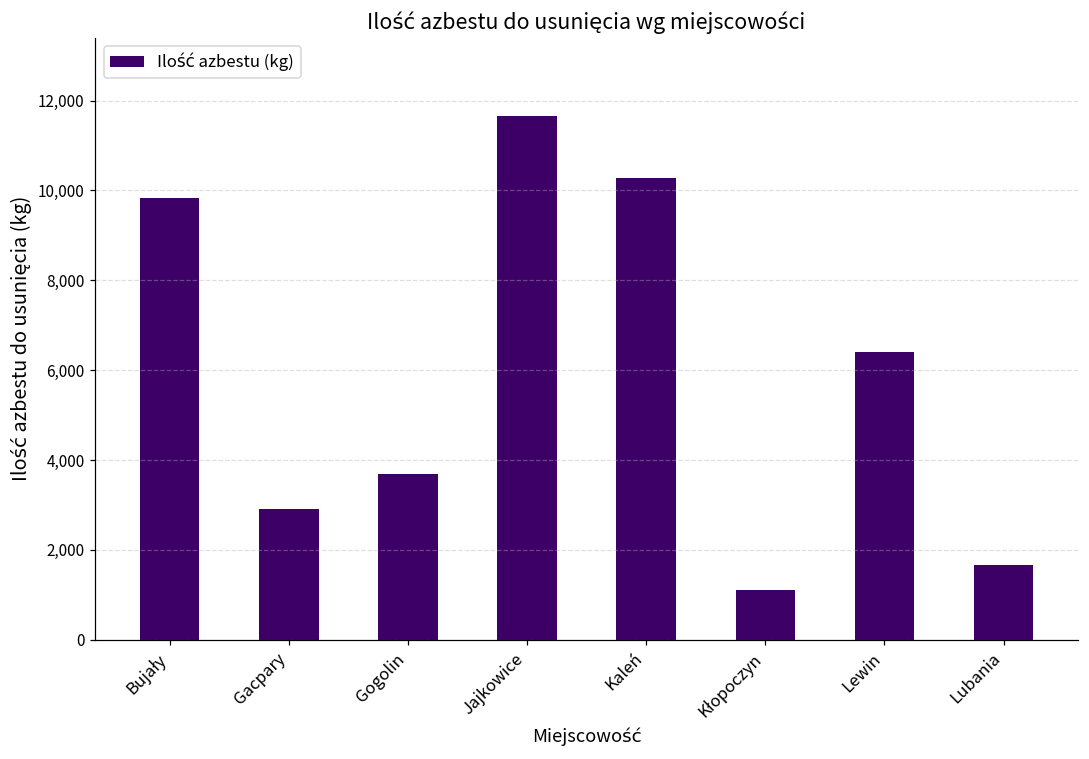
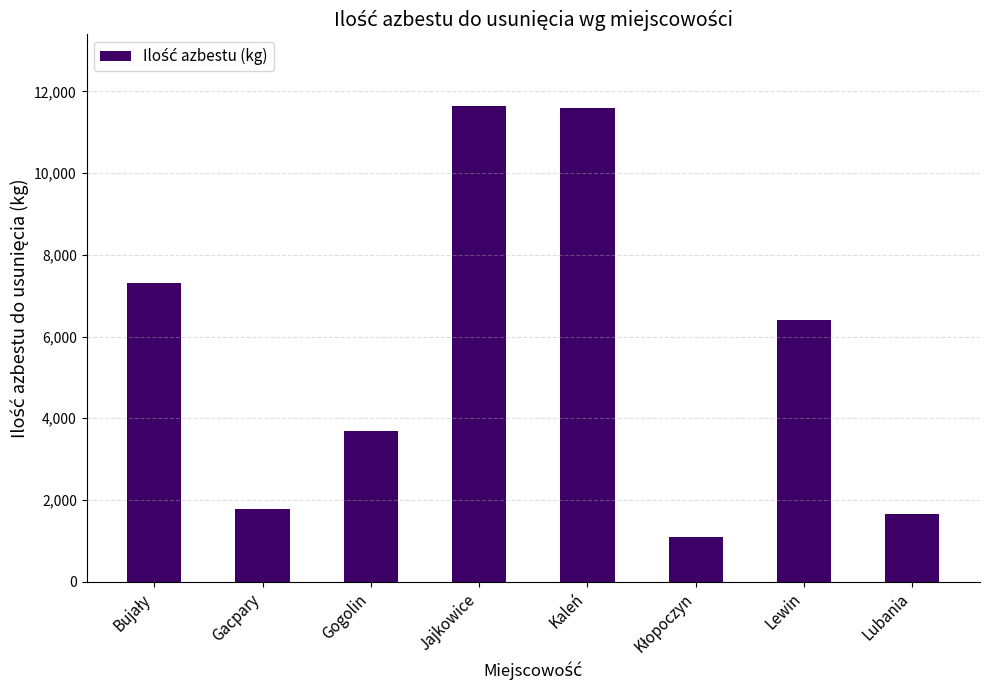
  {
-   "Bujały": "9,800",
-   "Gacpary": "2,900",
+   "Bujały": "7,300",
+   "Gacpary": "1,800",
    "Gogolin": "3,700",
    "Jajkowice": "11,700",
-   "Kaleń": "10,300",
+   "Kaleń": "11,600",
    "Kłopoczyn": "1,100",
    "Lewin": "6,400",
    "Lubania": "1,700"
  }
